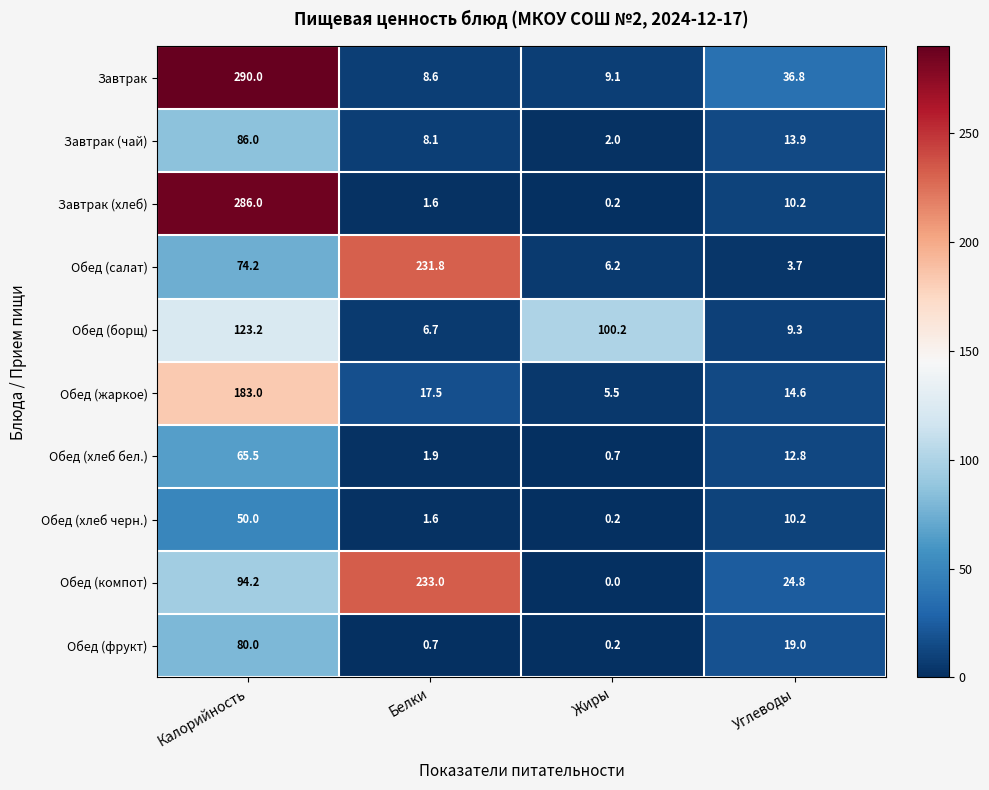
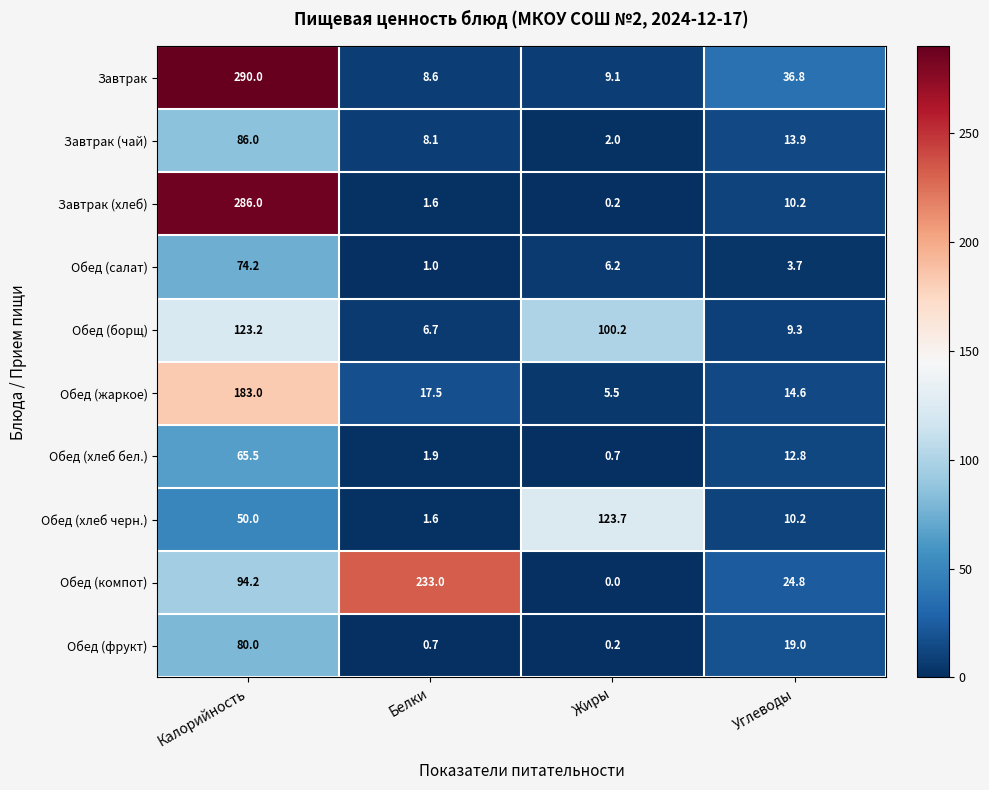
  {
    "Завтрак": {
      "Калорийность": 290.0,
      "Белки": 8.6,
      "Жиры": 9.1,
      "Углеводы": 36.8
    },
    "Завтрак (чай)": {
      "Калорийность": 86.0,
      "Белки": 8.1,
      "Жиры": 2.0,
      "Углеводы": 13.9
    },
    "Завтрак (хлеб)": {
      "Калорийность": 286.0,
      "Белки": 1.6,
      "Жиры": 0.2,
      "Углеводы": 10.2
    },
    "Обед (салат)": {
      "Калорийность": 74.2,
-     "Белки": 231.8,
+     "Белки": 1.0,
      "Жиры": 6.2,
      "Углеводы": 3.7
    },
    "Обед (борщ)": {
      "Калорийность": 123.2,
      "Белки": 6.7,
      "Жиры": 100.2,
      "Углеводы": 9.3
    },
    "Обед (жаркое)": {
      "Калорийность": 183.0,
      "Белки": 17.5,
      "Жиры": 5.5,
      "Углеводы": 14.6
    },
    "Обед (хлеб бел.)": {
      "Калорийность": 65.5,
      "Белки": 1.9,
      "Жиры": 0.7,
      "Углеводы": 12.8
    },
    "Обед (хлеб черн.)": {
      "Калорийность": 50.0,
      "Белки": 1.6,
-     "Жиры": 0.2,
+     "Жиры": 123.7,
      "Углеводы": 10.2
    },
    "Обед (компот)": {
      "Калорийность": 94.2,
      "Белки": 233.0,
      "Жиры": 0.0,
      "Углеводы": 24.8
    },
    "Обед (фрукт)": {
      "Калорийность": 80.0,
      "Белки": 0.7,
      "Жиры": 0.2,
      "Углеводы": 19.0
    }
  }
